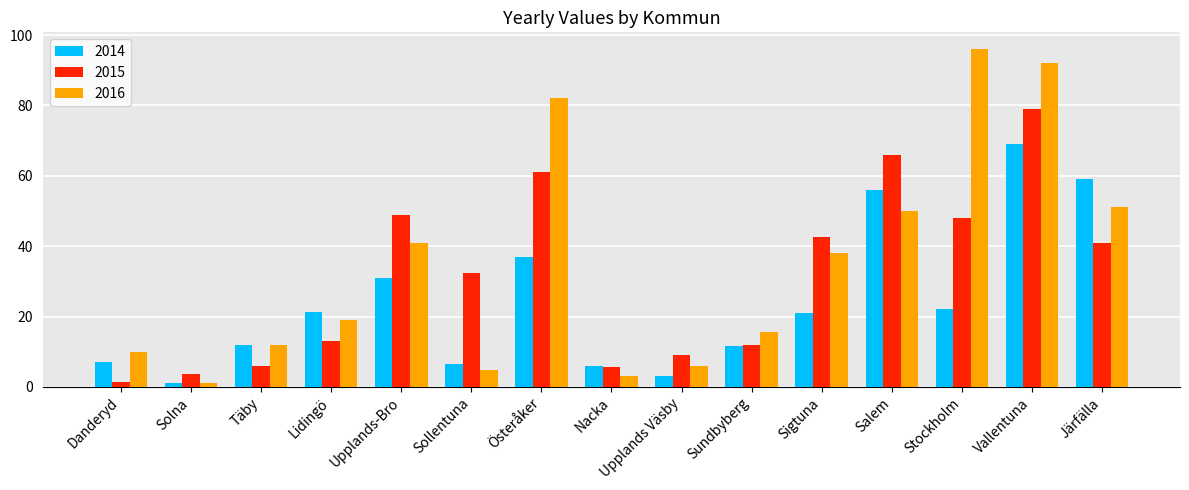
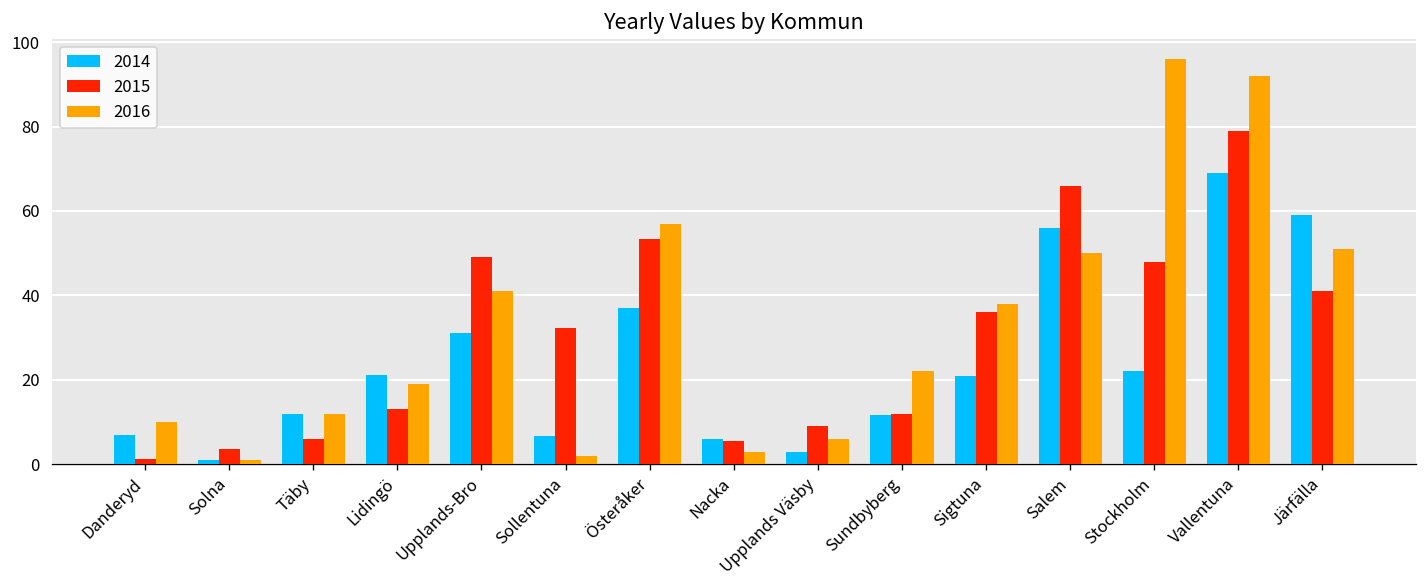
  {
    "2014": {
      "Danderyd": 7,
      "Solna": 1,
      "Täby": 12,
      "Lidingö": 21,
      "Upplands-Bro": 31,
      "Sollentuna": 7,
      "Österåker": 37,
      "Nacka": 6,
      "Upplands Väsby": 3,
      "Sundbyberg": 12,
      "Sigtuna": 21,
      "Salem": 56,
      "Stockholm": 22,
      "Vallentuna": 69,
      "Järfälla": 59
    },
    "2015": {
      "Danderyd": 1,
      "Solna": 4,
      "Täby": 6,
      "Lidingö": 13,
      "Upplands-Bro": 49,
      "Sollentuna": 32,
-     "Österåker": 61,
+     "Österåker": 53,
      "Nacka": 6,
      "Upplands Väsby": 9,
      "Sundbyberg": 12,
-     "Sigtuna": 43,
+     "Sigtuna": 36,
      "Salem": 66,
      "Stockholm": 48,
      "Vallentuna": 79,
      "Järfälla": 41
    },
    "2016": {
      "Danderyd": 10,
      "Solna": 1,
      "Täby": 12,
      "Lidingö": 19,
      "Upplands-Bro": 41,
-     "Sollentuna": 5,
-     "Österåker": 82,
+     "Sollentuna": 2,
+     "Österåker": 57,
      "Nacka": 3,
      "Upplands Väsby": 6,
-     "Sundbyberg": 16,
+     "Sundbyberg": 22,
      "Sigtuna": 38,
      "Salem": 50,
      "Stockholm": 96,
      "Vallentuna": 92,
      "Järfälla": 51
    }
  }
